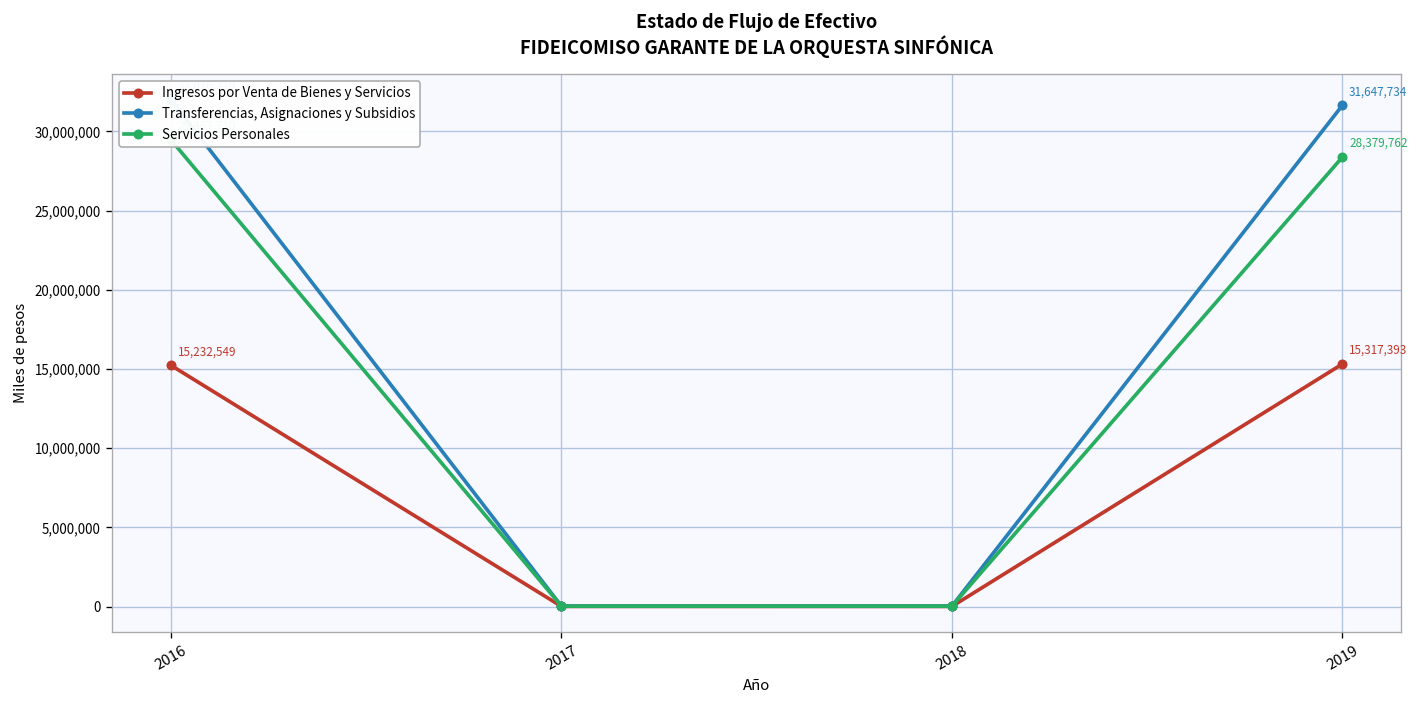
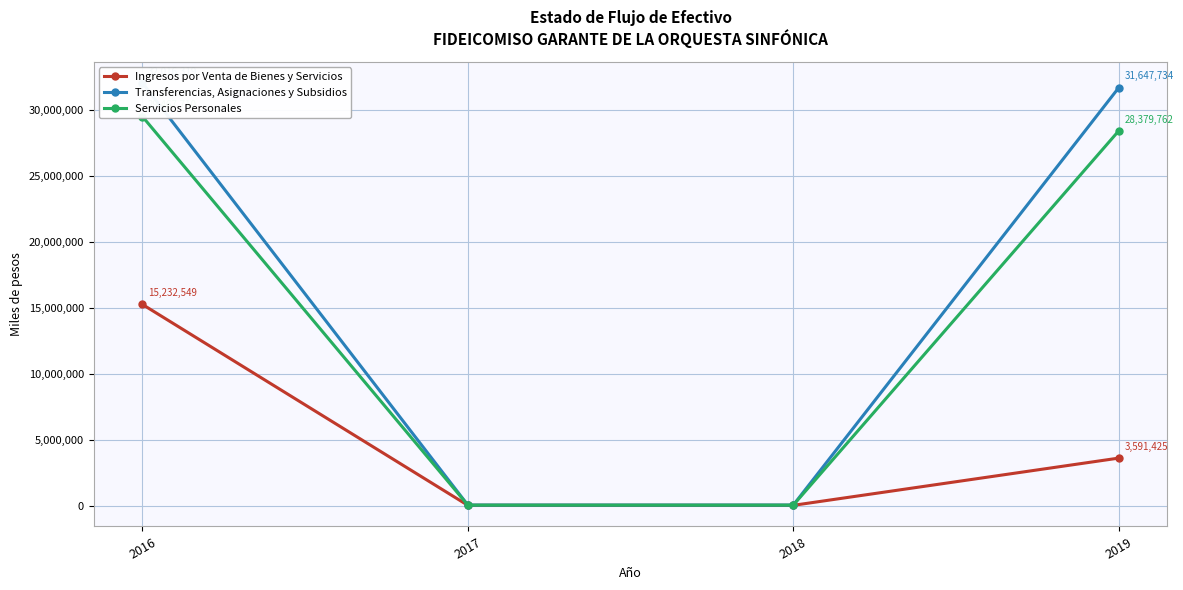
  {
    "Ingresos por Venta de Bienes y Servicios": {
      "2016": "15,232,549",
-     "2019": "15,317,393"
+     "2019": "3,591,425"
    },
    "Transferencias, Asignaciones y Subsidios": {
      "2019": "31,647,734"
    },
    "Servicios Personales": {
      "2019": "28,379,762"
    }
  }
